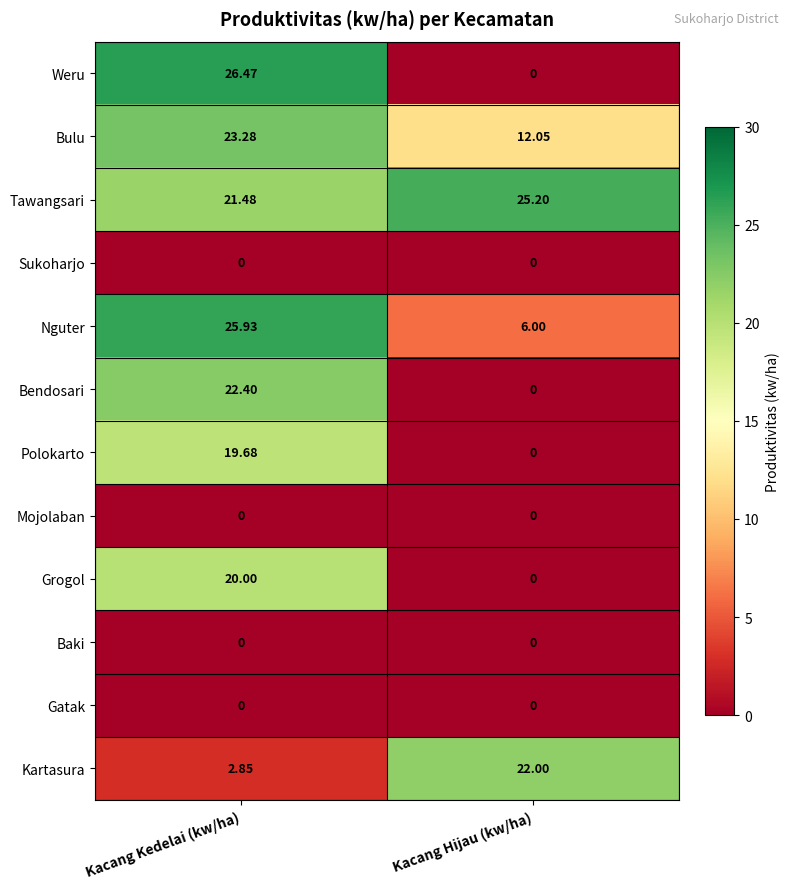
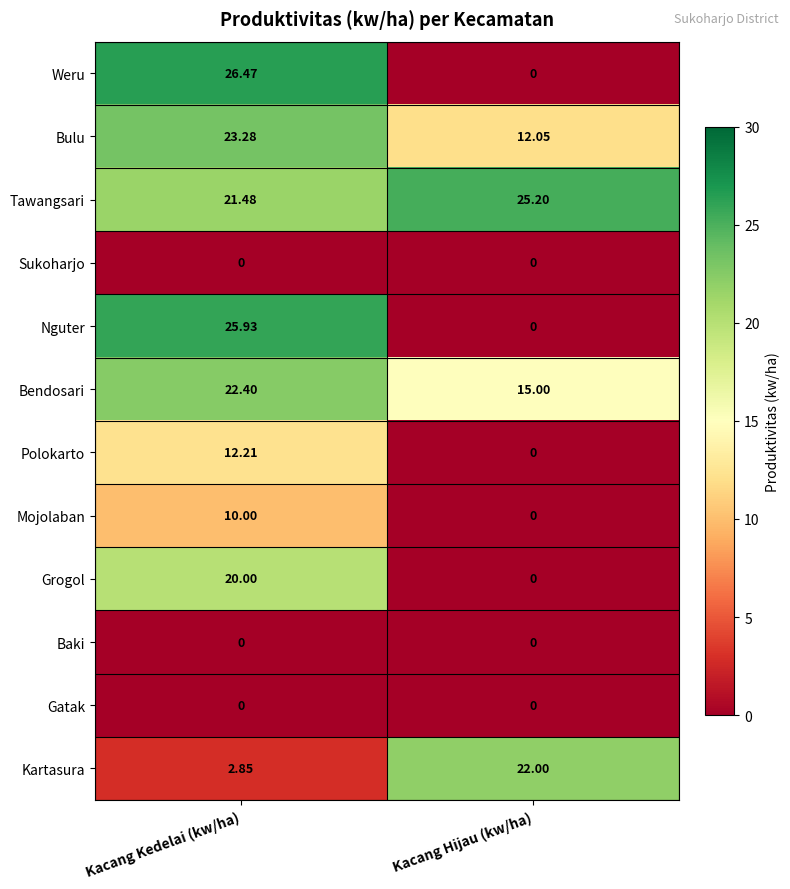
  {
    "Weru": {
      "Kacang Kedelai (kw/ha)": 26.47,
      "Kacang Hijau (kw/ha)": 0
    },
    "Bulu": {
      "Kacang Kedelai (kw/ha)": 23.28,
      "Kacang Hijau (kw/ha)": 12.05
    },
    "Tawangsari": {
      "Kacang Kedelai (kw/ha)": 21.48,
      "Kacang Hijau (kw/ha)": 25.20
    },
    "Sukoharjo": {
      "Kacang Kedelai (kw/ha)": 0,
      "Kacang Hijau (kw/ha)": 0
    },
    "Nguter": {
      "Kacang Kedelai (kw/ha)": 25.93,
-     "Kacang Hijau (kw/ha)": 6.00
+     "Kacang Hijau (kw/ha)": 0
    },
    "Bendosari": {
      "Kacang Kedelai (kw/ha)": 22.40,
-     "Kacang Hijau (kw/ha)": 0
+     "Kacang Hijau (kw/ha)": 15.00
    },
    "Polokarto": {
-     "Kacang Kedelai (kw/ha)": 19.68,
+     "Kacang Kedelai (kw/ha)": 12.21,
      "Kacang Hijau (kw/ha)": 0
    },
    "Mojolaban": {
-     "Kacang Kedelai (kw/ha)": 0,
+     "Kacang Kedelai (kw/ha)": 10.00,
      "Kacang Hijau (kw/ha)": 0
    },
    "Grogol": {
      "Kacang Kedelai (kw/ha)": 20.00,
      "Kacang Hijau (kw/ha)": 0
    },
    "Baki": {
      "Kacang Kedelai (kw/ha)": 0,
      "Kacang Hijau (kw/ha)": 0
    },
    "Gatak": {
      "Kacang Kedelai (kw/ha)": 0,
      "Kacang Hijau (kw/ha)": 0
    },
    "Kartasura": {
      "Kacang Kedelai (kw/ha)": 2.85,
      "Kacang Hijau (kw/ha)": 22.00
    }
  }
